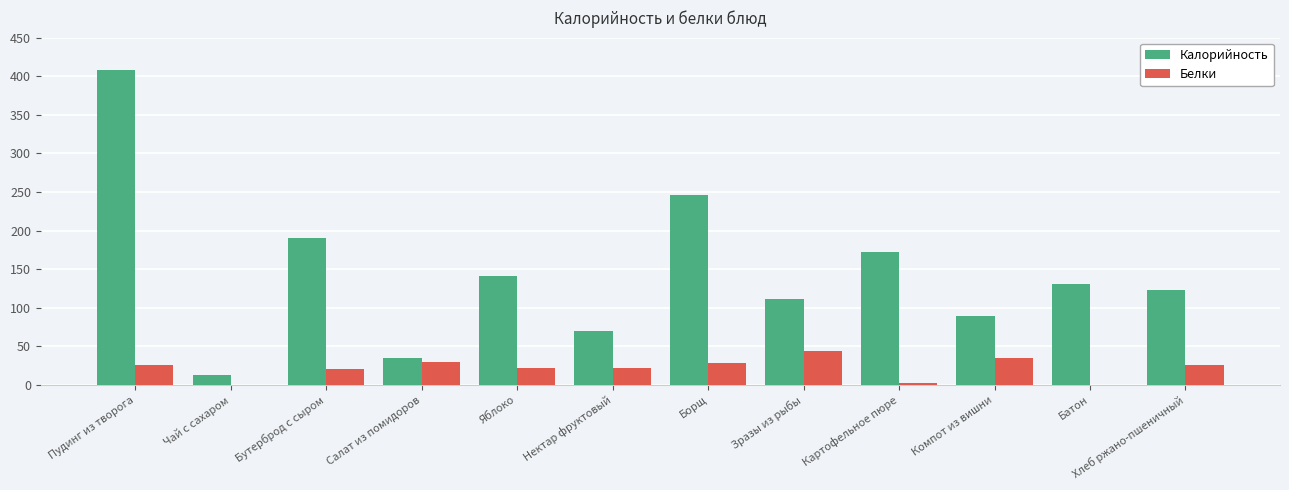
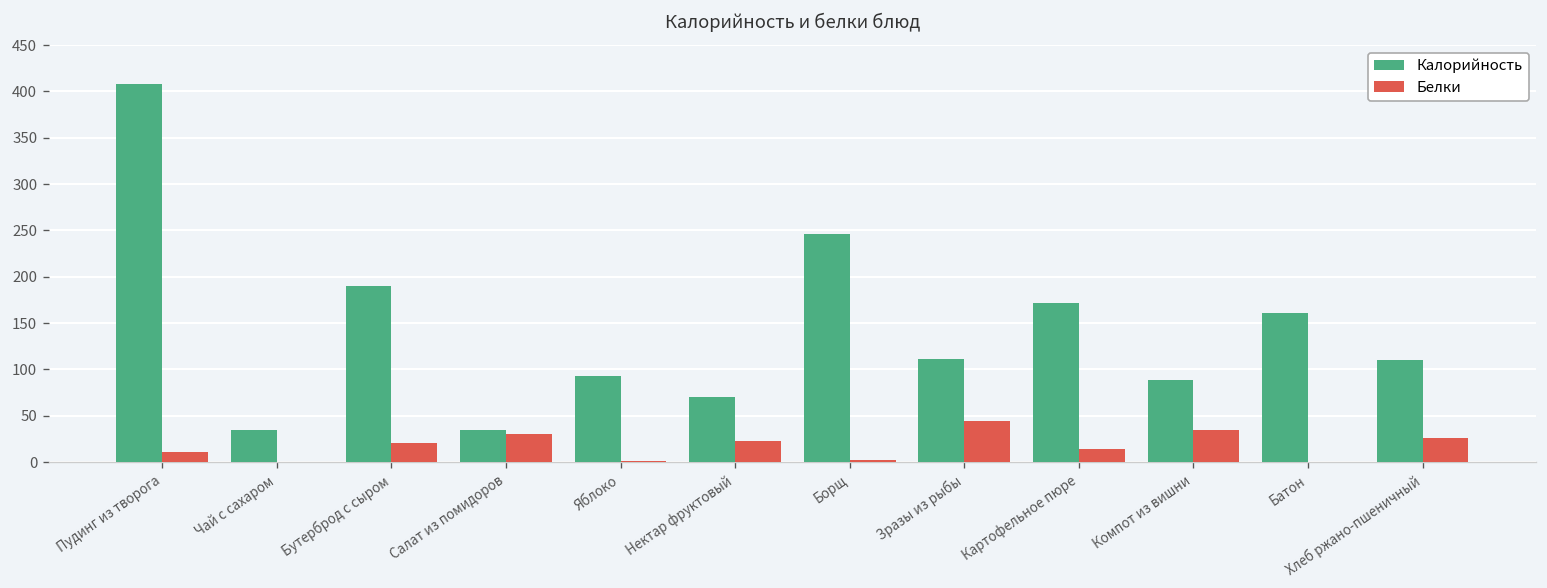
  {
    "Калорийность": {
      "Пудинг из творога": 410,
-     "Чай с сахаром": 10,
+     "Чай с сахаром": 40,
      "Бутерброд с сыром": 190,
      "Салат из помидоров": 30,
-     "Яблоко": 140,
+     "Яблоко": 90,
      "Нектар фруктовый": 70,
      "Борщ": 250,
      "Зразы из рыбы": 110,
      "Картофельное пюре": 170,
      "Компот из вишни": 90,
-     "Батон": 130,
-     "Хлеб ржано-пшеничный": 120
+     "Батон": 160,
+     "Хлеб ржано-пшеничный": 110
    },
    "Белки": {
-     "Пудинг из творога": 30,
+     "Пудинг из творога": 10,
      "Бутерброд с сыром": 20,
      "Салат из помидоров": 30,
-     "Яблоко": 20,
+     "Яблоко": 0,
      "Нектар фруктовый": 20,
-     "Борщ": 30,
+     "Борщ": 0,
      "Зразы из рыбы": 40,
-     "Картофельное пюре": 0,
+     "Картофельное пюре": 10,
      "Компот из вишни": 30,
      "Хлеб ржано-пшеничный": 30
    }
  }
